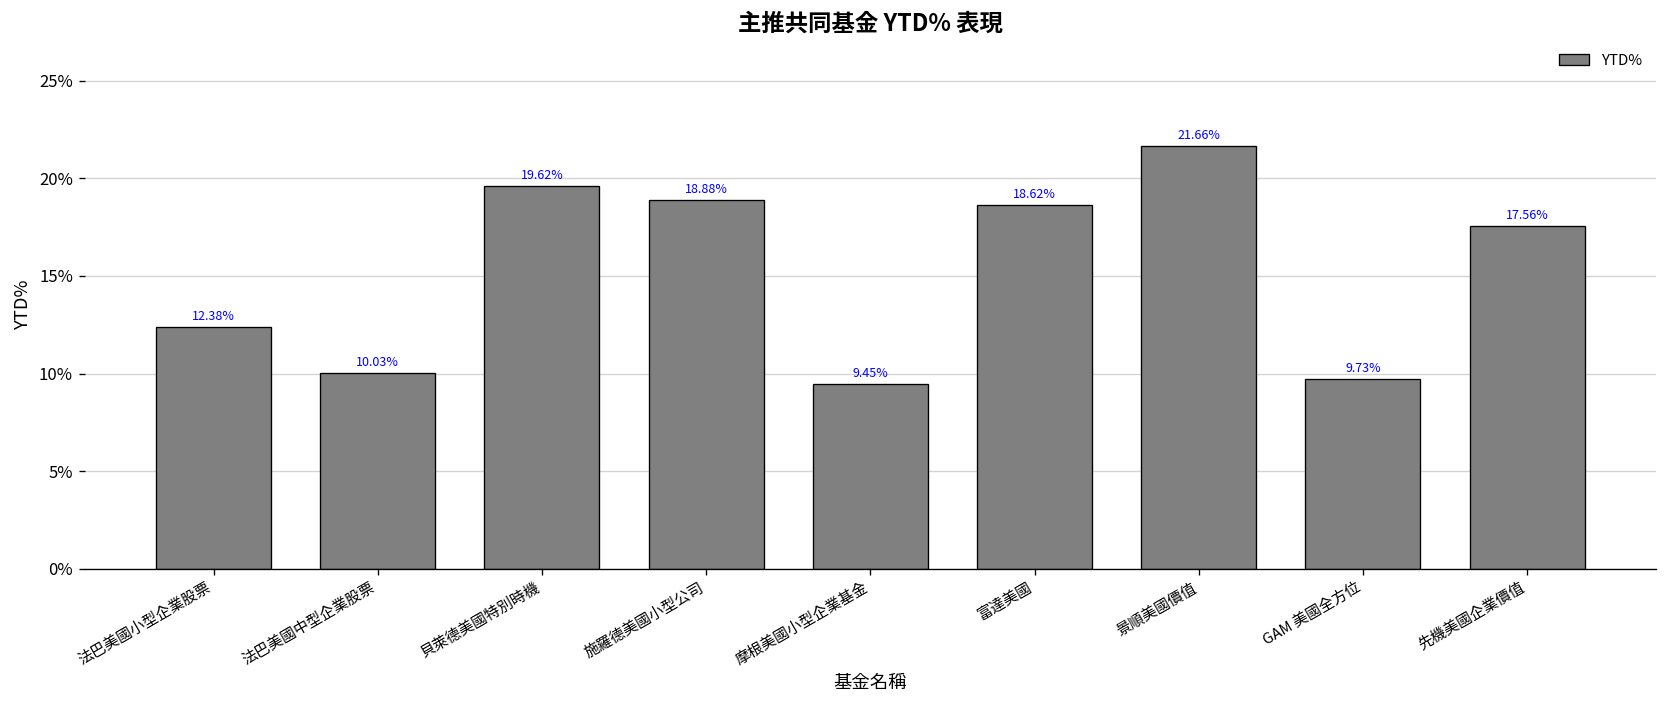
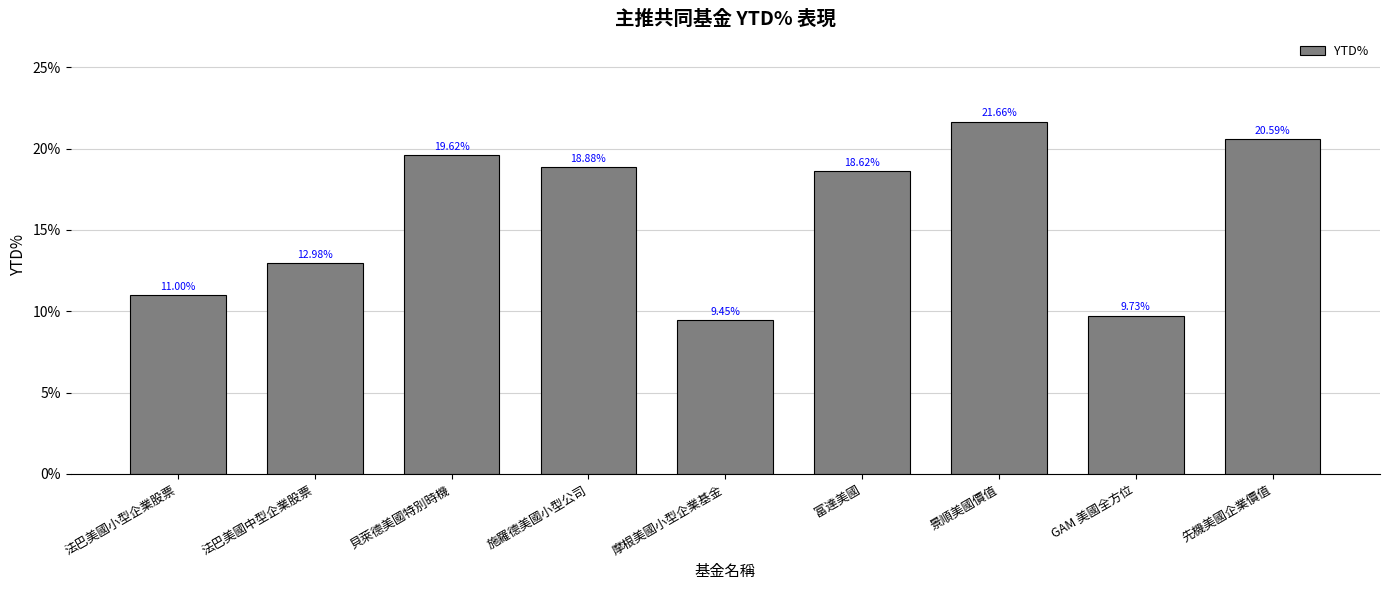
  {
-   "法巴美國小型企業股票": "12.38%",
-   "法巴美國中型企業股票": "10.03%",
+   "法巴美國小型企業股票": "11.00%",
+   "法巴美國中型企業股票": "12.98%",
    "貝萊德美國特別時機": "19.62%",
    "施羅德美國小型公司": "18.88%",
    "摩根美國小型企業基金": "9.45%",
    "富達美國": "18.62%",
    "景順美國價值": "21.66%",
    "GAM 美國全方位": "9.73%",
-   "先機美國企業價值": "17.56%"
+   "先機美國企業價值": "20.59%"
  }
